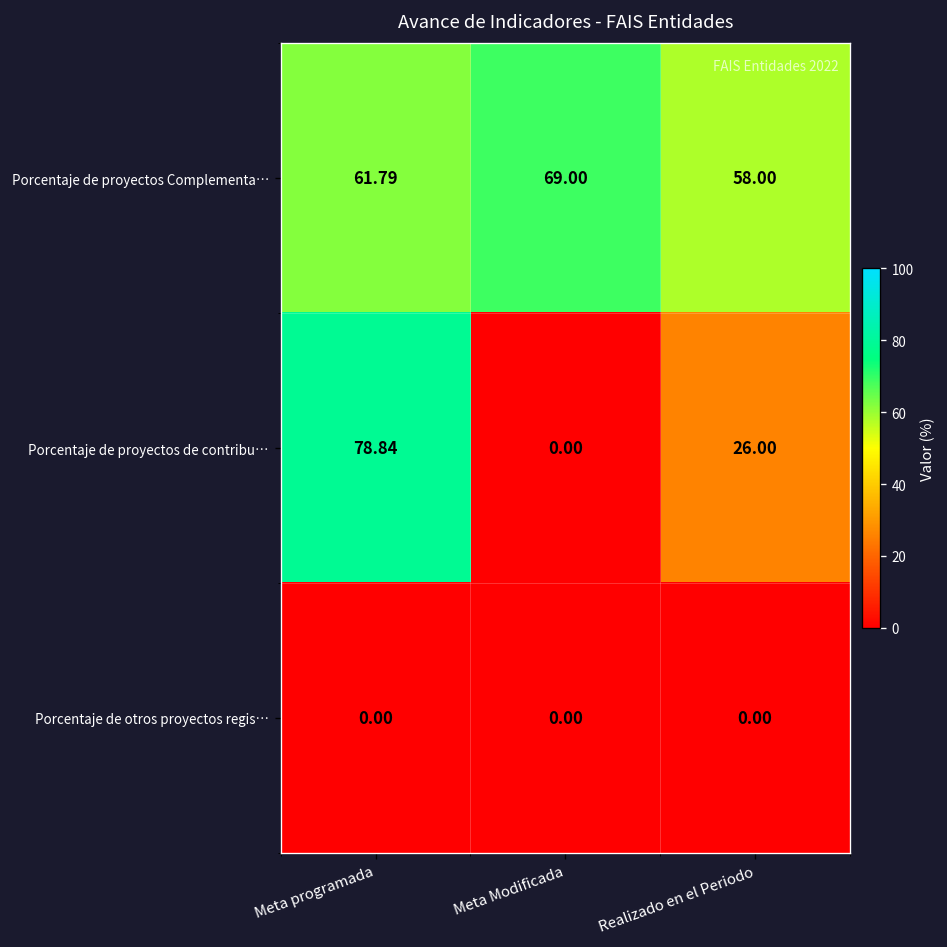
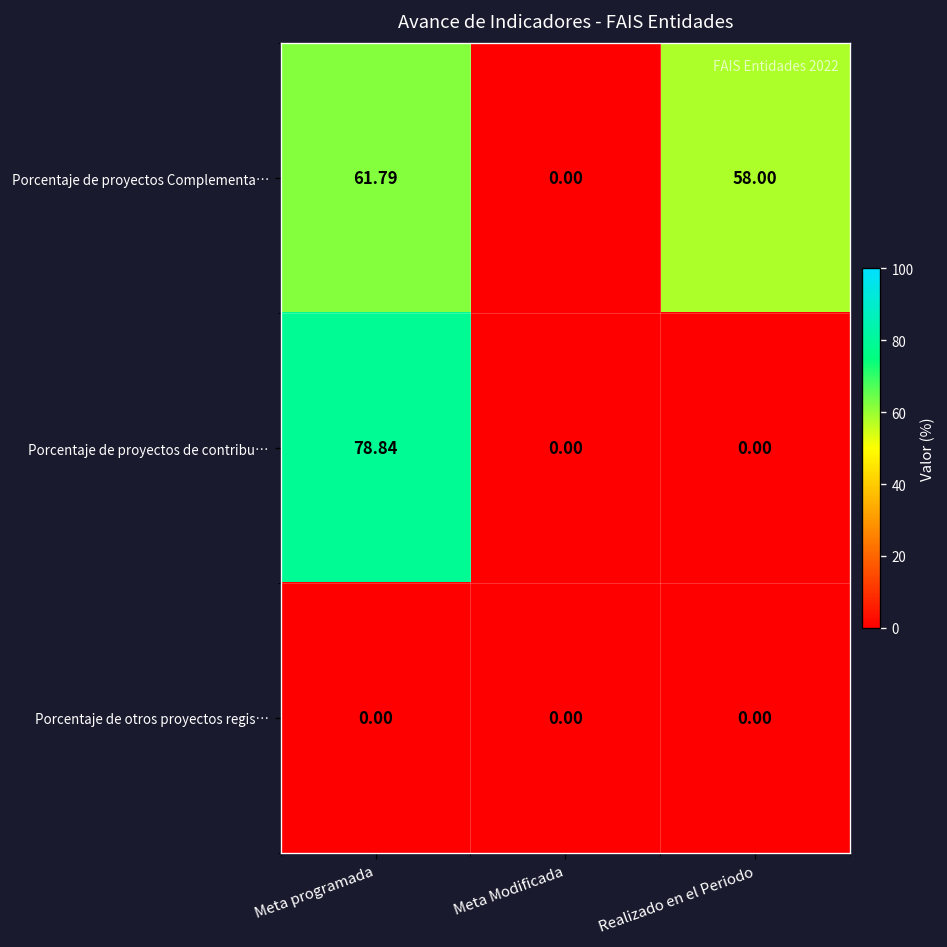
  {
    "Porcentaje de proyectos Complementa…": {
      "Meta programada": 61.79,
-     "Meta Modificada": 69.00
+     "Meta Modificada": 0.00
    },
    "Porcentaje de proyectos de contribu…": {
      "Meta programada": 78.84,
      "Meta Modificada": 0.00,
-     "Realizado en el Periodo": 26.00
+     "Realizado en el Periodo": 0.00
    },
    "Porcentaje de otros proyectos regis…": {
      "Meta programada": 0.00,
      "Meta Modificada": 0.00,
      "Realizado en el Periodo": 0.00
    }
  }
